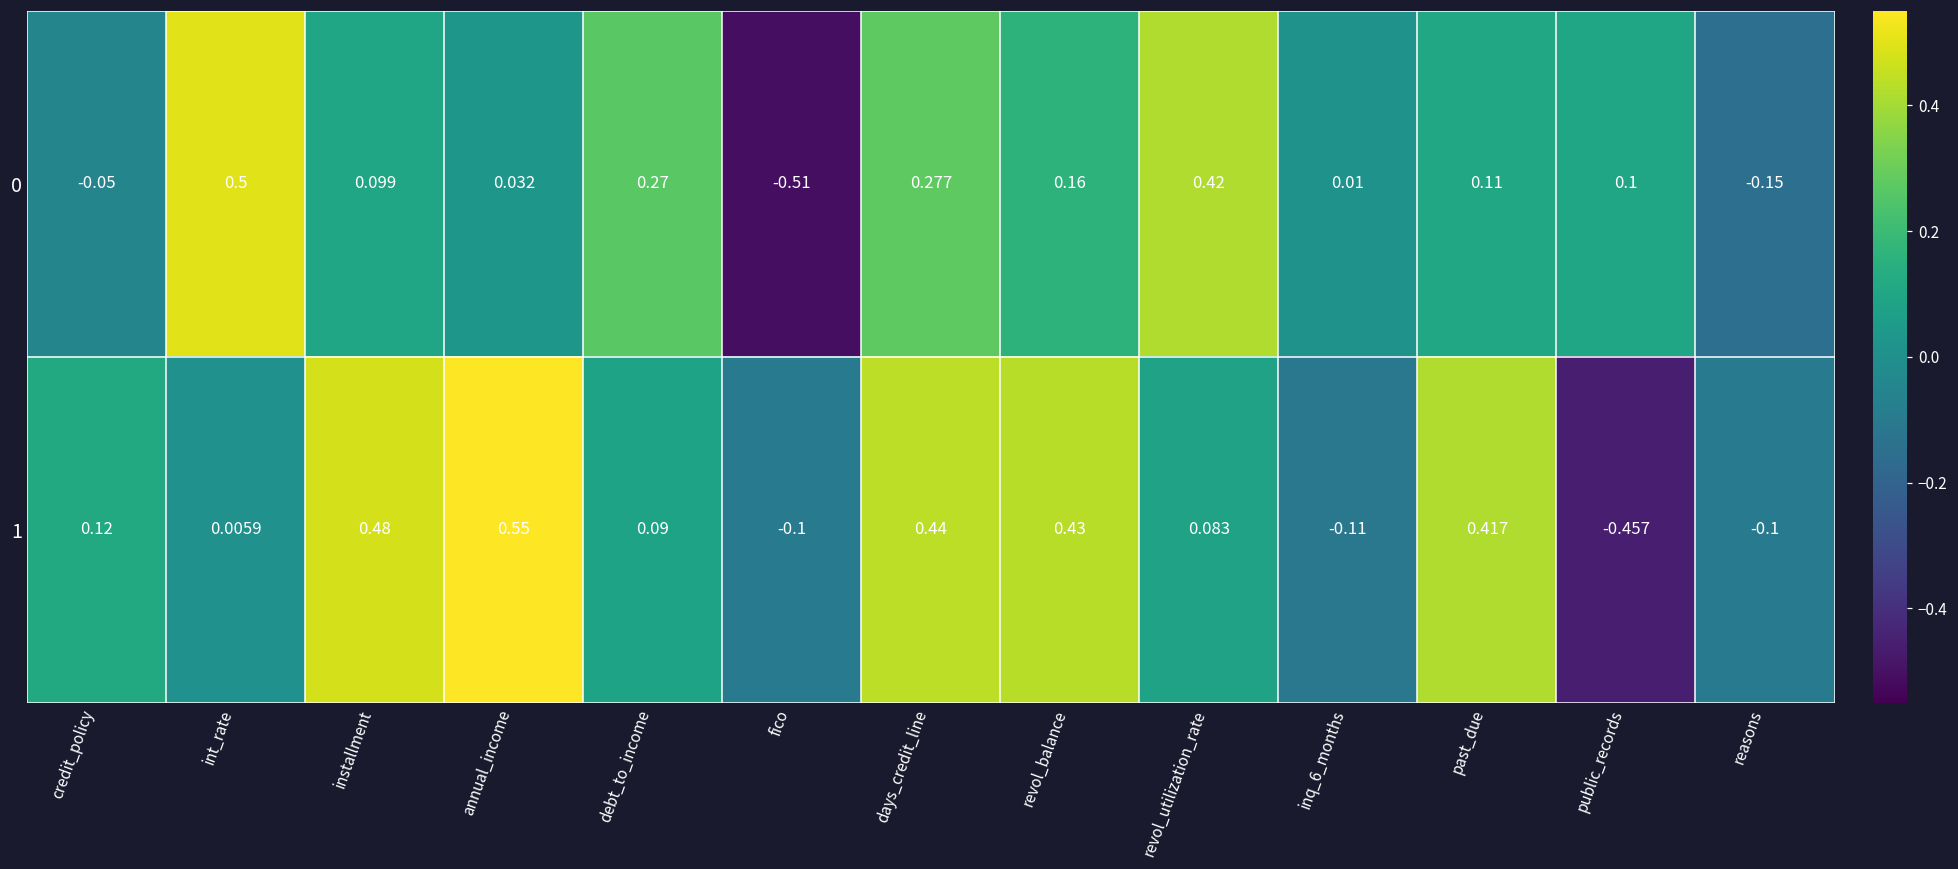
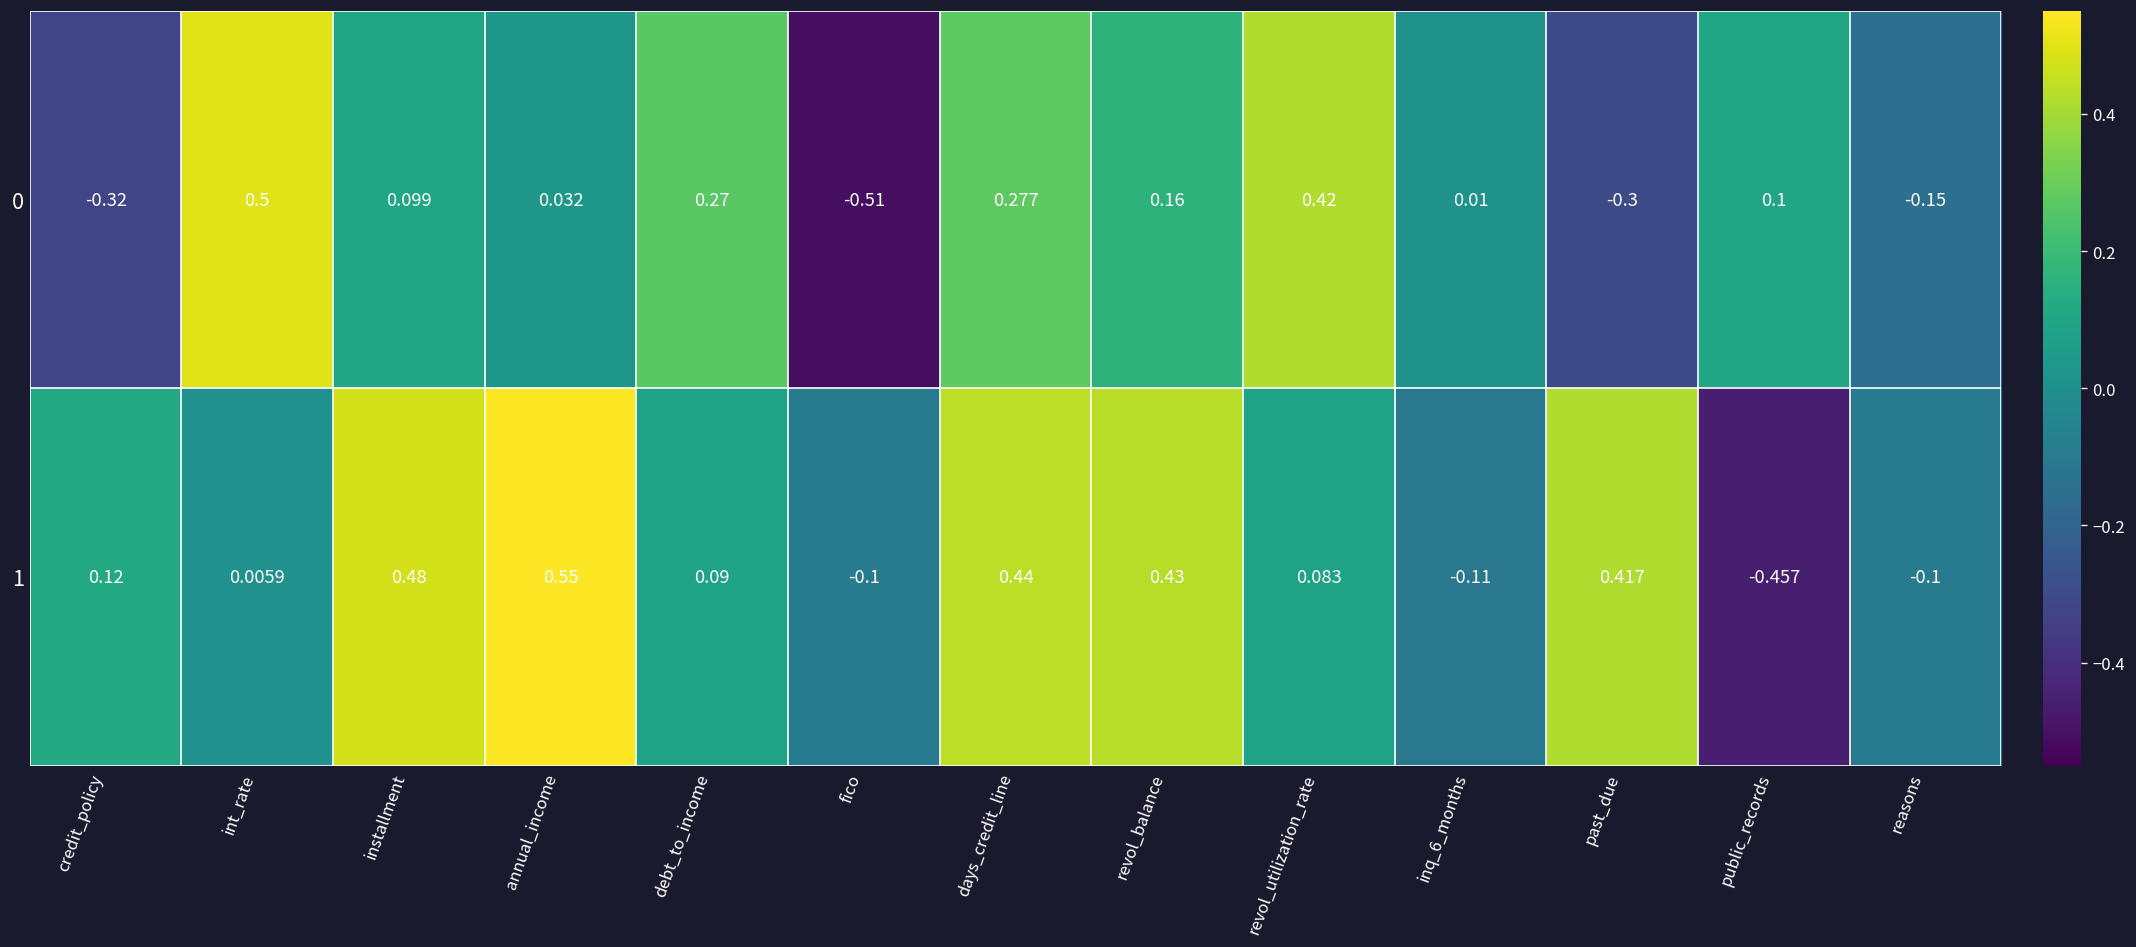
  {
    "0": {
-     "credit_policy": -0.05,
+     "credit_policy": -0.32,
      "int_rate": 0.5,
      "installment": 0.099,
      "annual_income": 0.032,
      "debt_to_income": 0.27,
      "fico": -0.51,
      "days_credit_line": 0.277,
      "revol_balance": 0.16,
      "revol_utilization_rate": 0.42,
      "inq_6_months": 0.01,
-     "past_due": 0.11,
+     "past_due": -0.3,
      "public_records": 0.1,
      "reasons": -0.15
    },
    "1": {
      "credit_policy": 0.12,
      "int_rate": 0.0059,
      "installment": 0.48,
      "annual_income": 0.55,
      "debt_to_income": 0.09,
      "fico": -0.1,
      "days_credit_line": 0.44,
      "revol_balance": 0.43,
      "revol_utilization_rate": 0.083,
      "inq_6_months": -0.11,
      "past_due": 0.417,
      "public_records": -0.457,
      "reasons": -0.1
    }
  }
